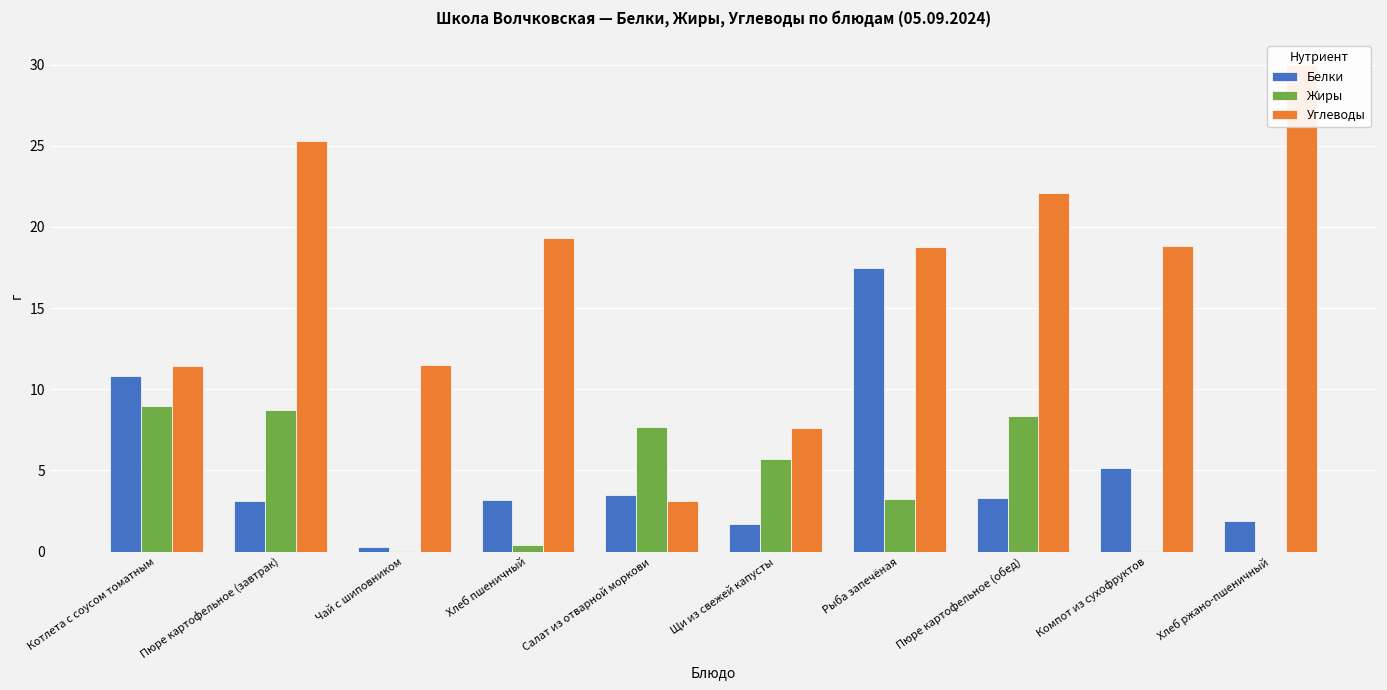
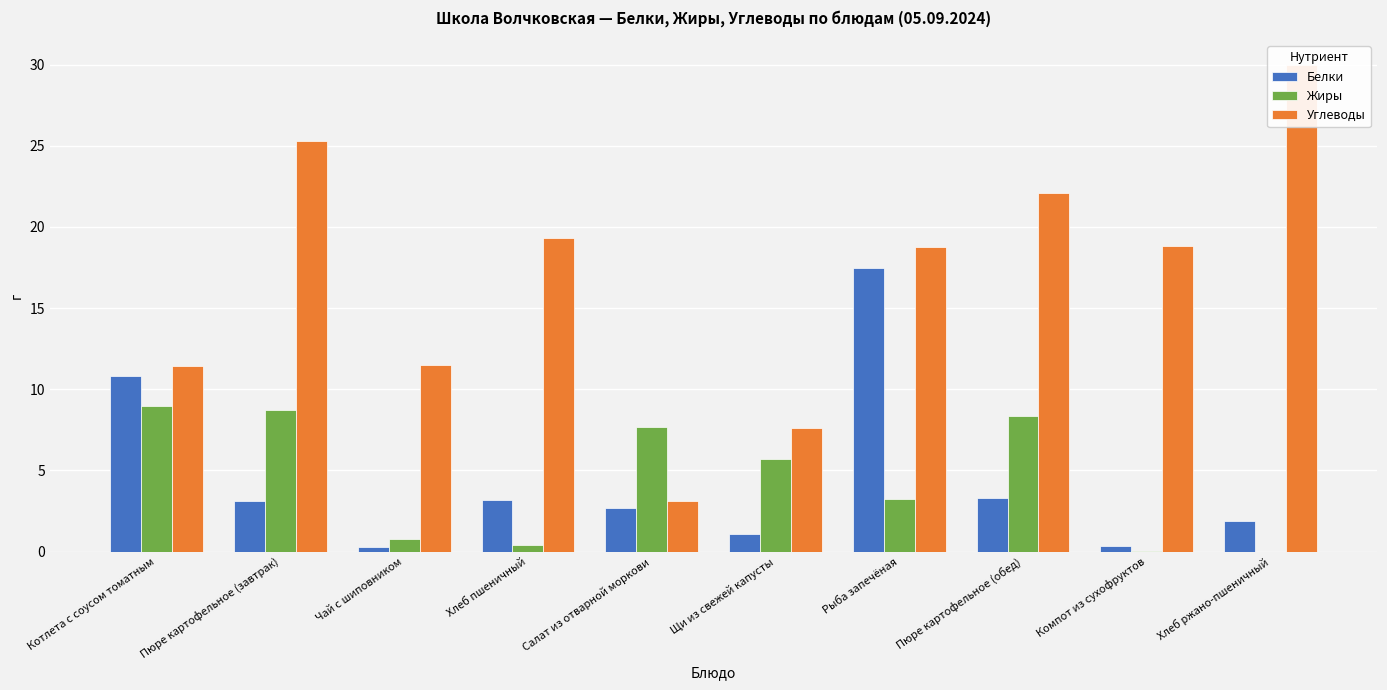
  {
    "Белки": {
      "Котлета с соусом томатным": 10.8,
      "Пюре картофельное (завтрак)": 3.1,
      "Чай с шиповником": 0.3,
      "Хлеб пшеничный": 3.2,
-     "Салат из отварной моркови": 3.5,
-     "Щи из свежей капусты": 1.7,
+     "Салат из отварной моркови": 2.7,
+     "Щи из свежей капусты": 1.1,
      "Рыба запечёная": 17.5,
      "Пюре картофельное (обед)": 3.3,
-     "Компот из сухофруктов": 5.2,
+     "Компот из сухофруктов": 0.3,
      "Хлеб ржано-пшеничный": 1.9
    },
    "Жиры": {
      "Котлета с соусом томатным": 9.0,
      "Пюре картофельное (завтрак)": 8.7,
-     "Чай с шиповником": 0.1,
+     "Чай с шиповником": 0.8,
      "Хлеб пшеничный": 0.4,
      "Салат из отварной моркови": 7.7,
      "Щи из свежей капусты": 5.7,
      "Рыба запечёная": 3.2,
      "Пюре картофельное (обед)": 8.4,
      "Хлеб ржано-пшеничный": 0.0
    },
    "Углеводы": {
      "Котлета с соусом томатным": 11.5,
      "Пюре картофельное (завтрак)": 25.3,
      "Чай с шиповником": 11.5,
      "Хлеб пшеничный": 19.3,
      "Салат из отварной моркови": 3.1,
      "Щи из свежей капусты": 7.6,
      "Рыба запечёная": 18.7,
      "Пюре картофельное (обед)": 22.1,
      "Компот из сухофруктов": 18.8
    }
  }
